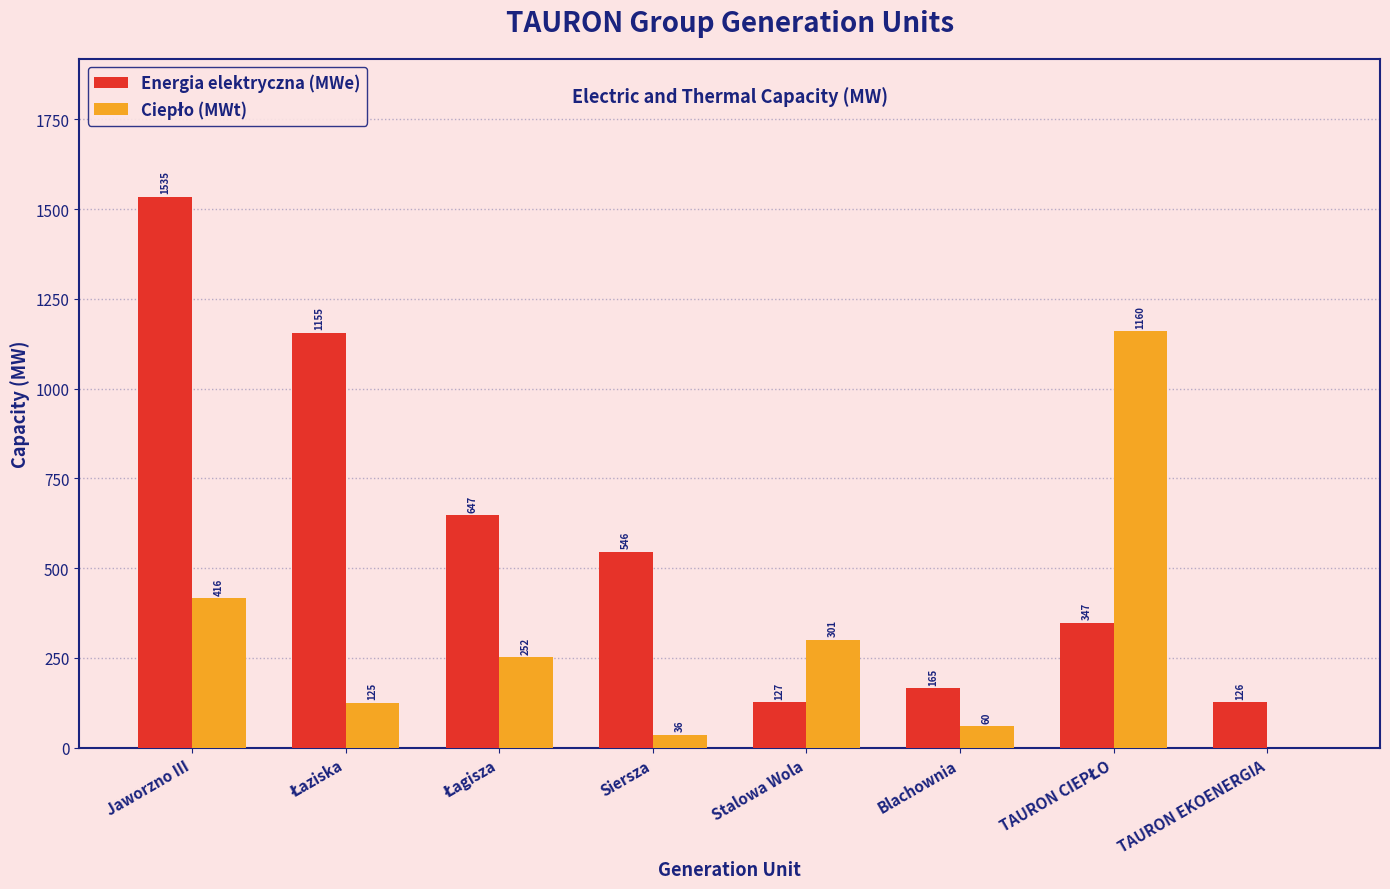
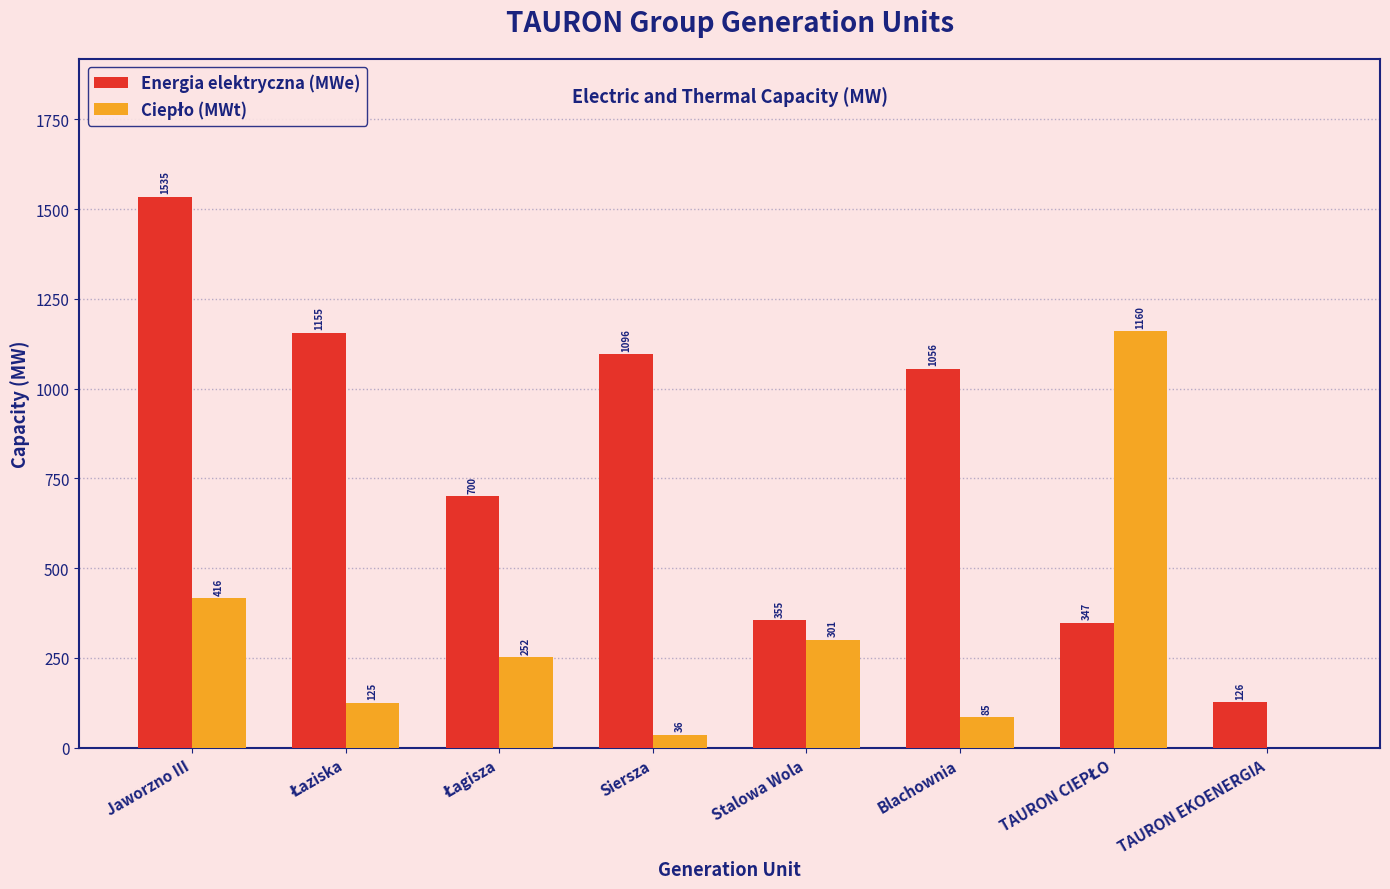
  {
    "Energia elektryczna (MWe)": {
      "Jaworzno III": 1535,
      "Łaziska": 1155,
-     "Łagisza": 647,
-     "Siersza": 546,
-     "Stalowa Wola": 127,
-     "Blachownia": 165,
+     "Łagisza": 700,
+     "Siersza": 1096,
+     "Stalowa Wola": 355,
+     "Blachownia": 1056,
      "TAURON CIEPŁO": 347,
      "TAURON EKOENERGIA": 126
    },
    "Ciepło (MWt)": {
      "Jaworzno III": 416,
      "Łaziska": 125,
      "Łagisza": 252,
      "Siersza": 36,
      "Stalowa Wola": 301,
-     "Blachownia": 60,
+     "Blachownia": 85,
      "TAURON CIEPŁO": 1160
    }
  }
